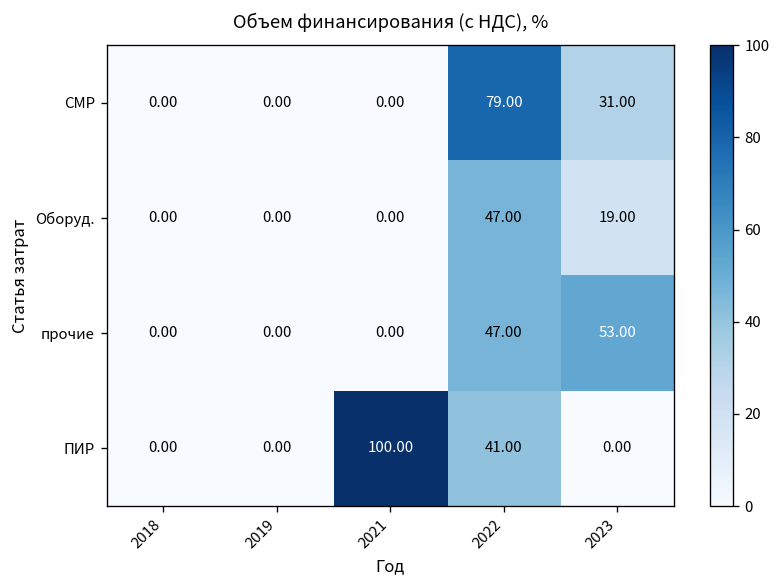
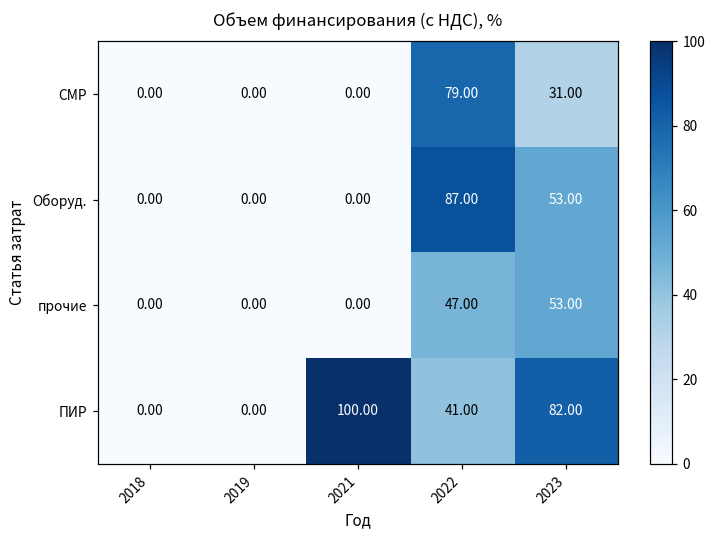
  {
    "СМР": {
      "2018": 0.00,
      "2019": 0.00,
      "2021": 0.00,
      "2022": 79.00,
      "2023": 31.00
    },
    "Оборуд.": {
      "2018": 0.00,
      "2019": 0.00,
      "2021": 0.00,
-     "2022": 47.00,
-     "2023": 19.00
+     "2022": 87.00,
+     "2023": 53.00
    },
    "прочие": {
      "2018": 0.00,
      "2019": 0.00,
      "2021": 0.00,
      "2022": 47.00,
      "2023": 53.00
    },
    "ПИР": {
      "2018": 0.00,
      "2019": 0.00,
      "2021": 100.00,
      "2022": 41.00,
-     "2023": 0.00
+     "2023": 82.00
    }
  }
